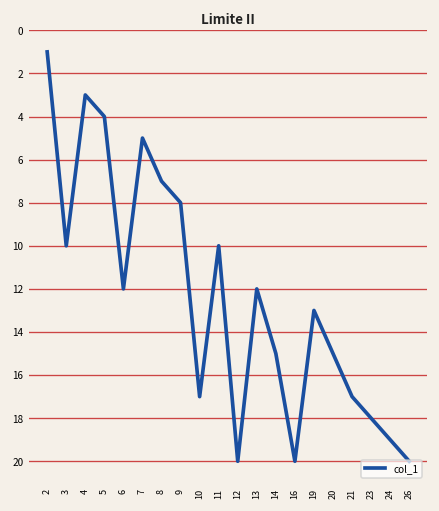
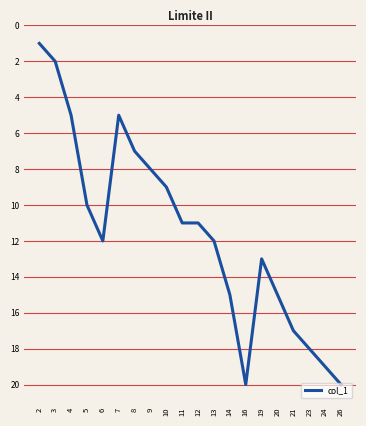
  {
    "2": 1,
-   "3": 10,
-   "4": 3,
-   "5": 4,
+   "3": 2,
+   "4": 5,
+   "5": 10,
    "6": 12,
    "7": 5,
    "8": 7,
    "9": 8,
-   "10": 17,
-   "11": 10,
-   "12": 20,
+   "10": 9,
+   "11": 11,
+   "12": 11,
    "13": 12,
    "14": 15,
    "16": 20,
    "19": 13,
    "20": 15,
    "21": 17,
    "23": 18,
    "24": 19
  }
